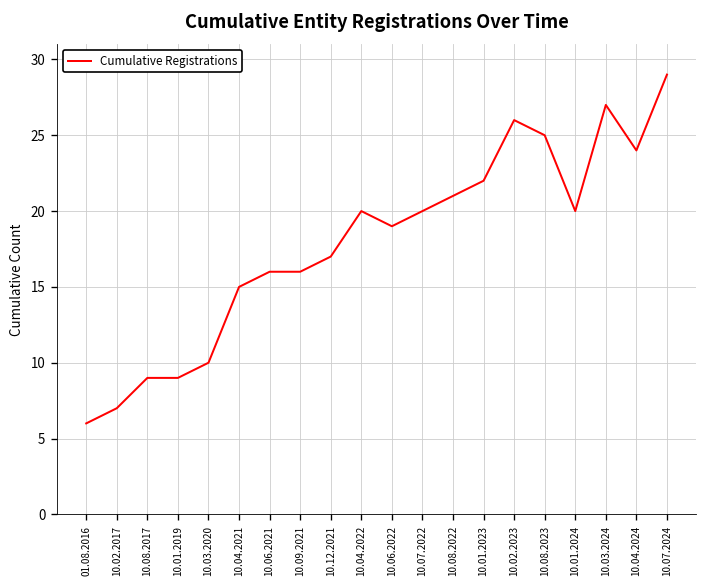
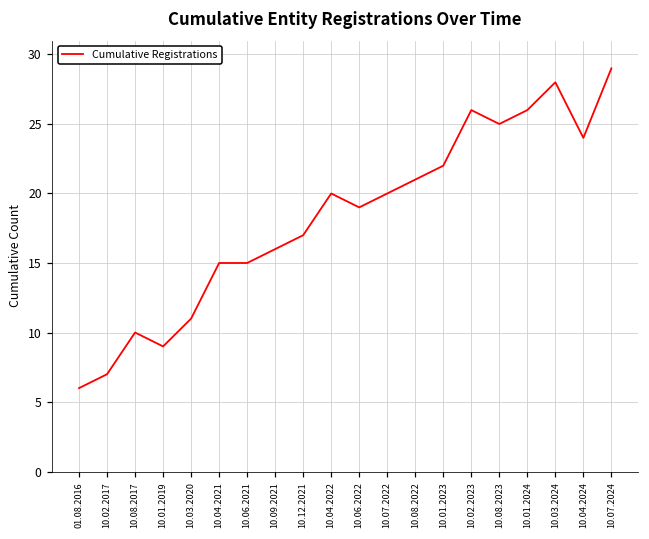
  {
    "01.08.2016": 6,
    "10.02.2017": 7,
-   "10.08.2017": 9,
+   "10.08.2017": 10,
    "10.01.2019": 9,
-   "10.03.2020": 10,
+   "10.03.2020": 11,
    "10.04.2021": 15,
-   "10.06.2021": 16,
+   "10.06.2021": 15,
    "10.09.2021": 16,
    "10.12.2021": 17,
    "10.04.2022": 20,
    "10.06.2022": 19,
    "10.07.2022": 20,
    "10.08.2022": 21,
    "10.01.2023": 22,
    "10.02.2023": 26,
    "10.08.2023": 25,
-   "10.01.2024": 20,
-   "10.03.2024": 27,
+   "10.01.2024": 26,
+   "10.03.2024": 28,
    "10.04.2024": 24,
    "10.07.2024": 29
  }
